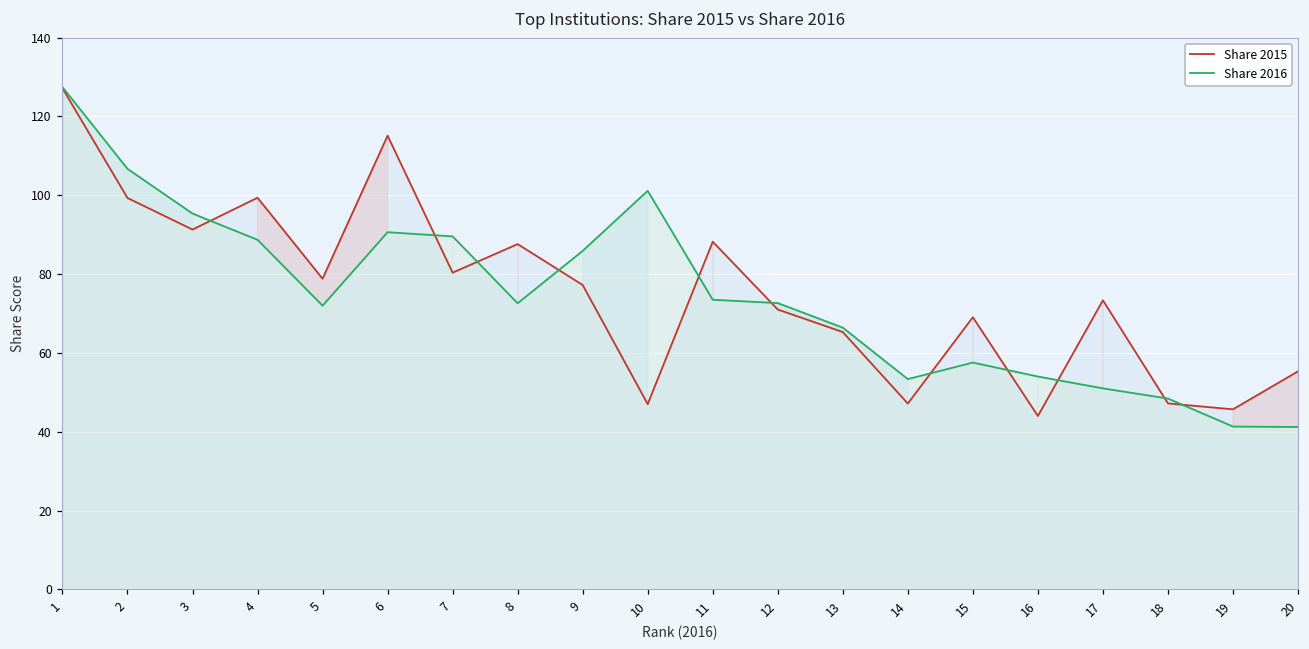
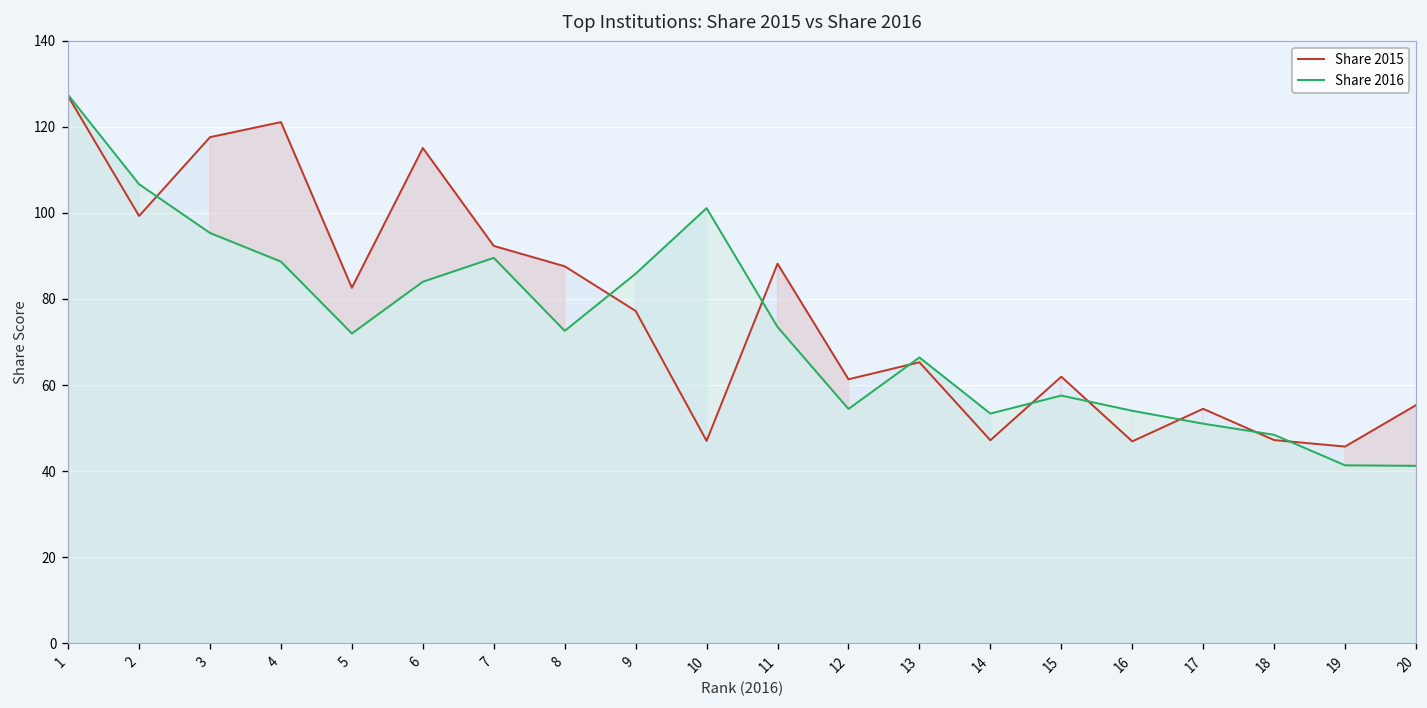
  {
    "Share 2015": {
      "2": 99,
-     "3": 91,
-     "4": 99,
-     "5": 79,
+     "3": 118,
+     "4": 121,
+     "5": 83,
      "6": 115,
-     "7": 80,
+     "7": 92,
      "8": 88,
      "9": 77,
      "10": 47,
      "11": 88,
-     "12": 71,
+     "12": 61,
      "13": 65,
      "14": 47,
-     "15": 69,
-     "16": 44,
-     "17": 73,
+     "15": 62,
+     "16": 47,
+     "17": 54,
      "18": 47,
      "19": 46,
      "20": 55
    },
    "Share 2016": {
      "2": 107,
      "3": 95,
      "4": 89,
      "5": 72,
-     "6": 91,
+     "6": 84,
      "7": 90,
      "8": 73,
      "9": 86,
      "10": 101,
      "11": 73,
-     "12": 73,
+     "12": 54,
      "13": 66,
      "14": 53,
      "15": 58,
      "16": 54,
      "17": 51,
      "18": 48,
      "19": 41,
      "20": 41
    }
  }
